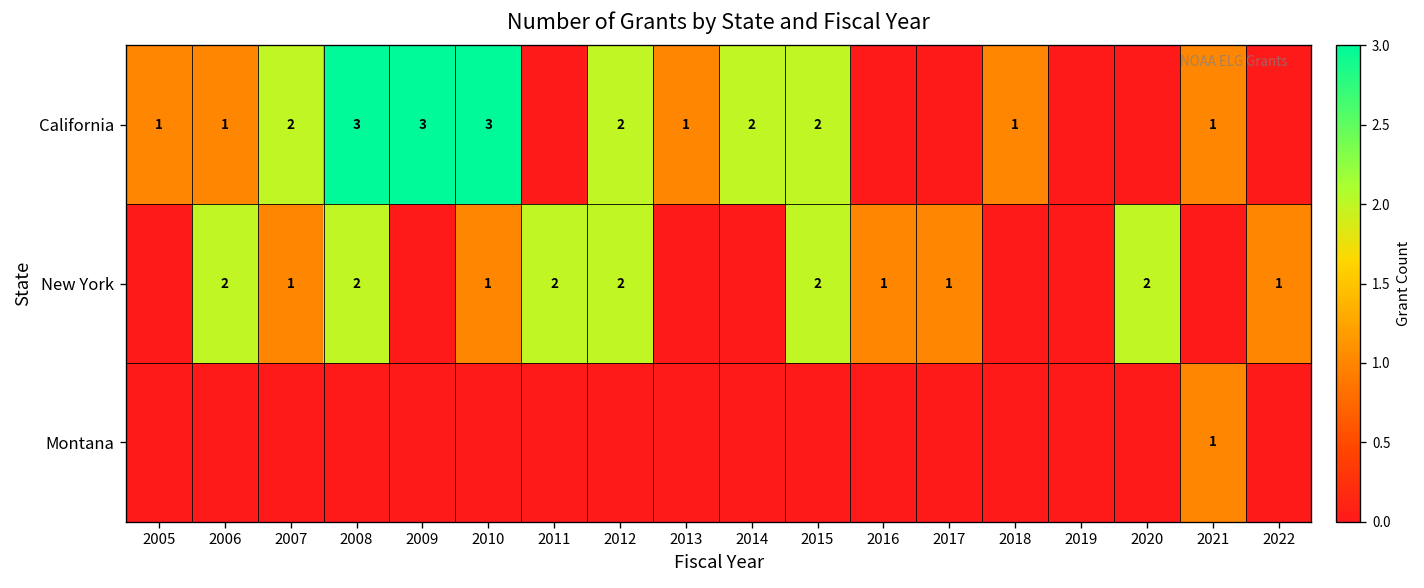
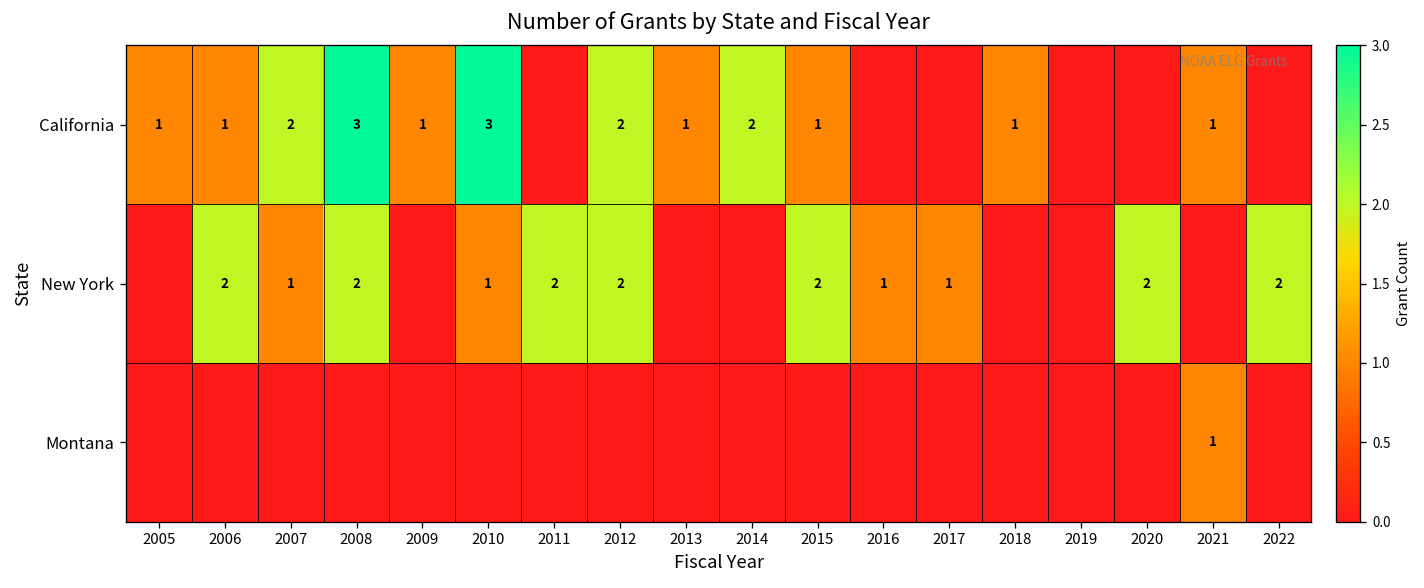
  {
    "California": {
      "2005": 1,
      "2006": 1,
      "2007": 2,
      "2008": 3,
-     "2009": 3,
+     "2009": 1,
      "2010": 3,
      "2012": 2,
      "2013": 1,
      "2014": 2,
-     "2015": 2,
+     "2015": 1,
      "2018": 1
    },
    "New York": {
      "2006": 2,
      "2007": 1,
      "2008": 2,
      "2010": 1,
      "2011": 2,
      "2012": 2,
      "2015": 2,
      "2016": 1,
      "2017": 1,
      "2020": 2,
-     "2022": 1
+     "2022": 2
    },
    "Montana": {
      "2021": 1
    }
  }
